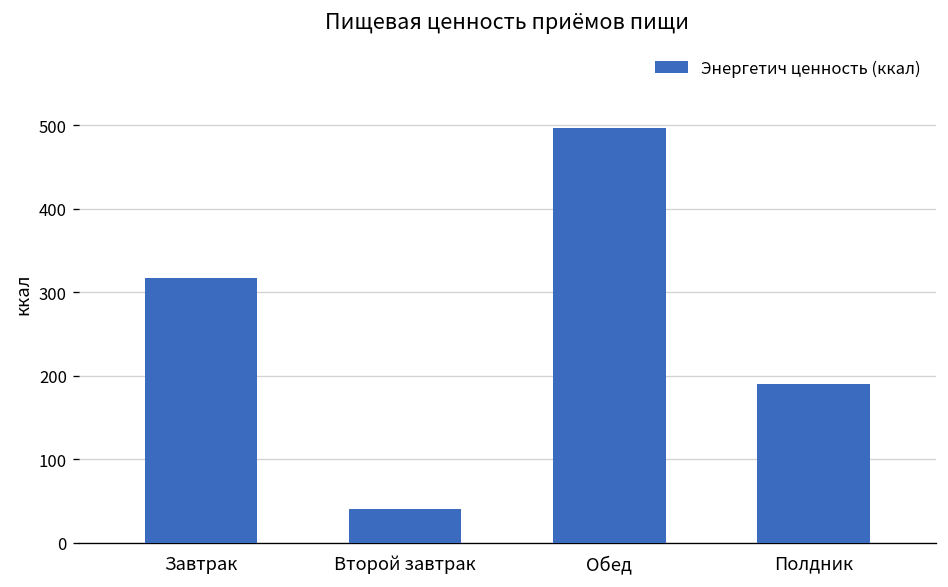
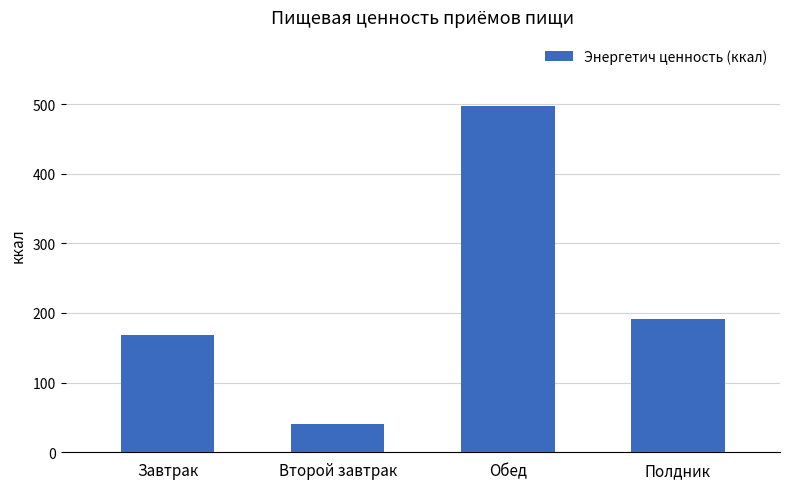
  {
-   "Завтрак": 320,
+   "Завтрак": 170,
    "Второй завтрак": 40,
    "Обед": 500,
    "Полдник": 190
  }
